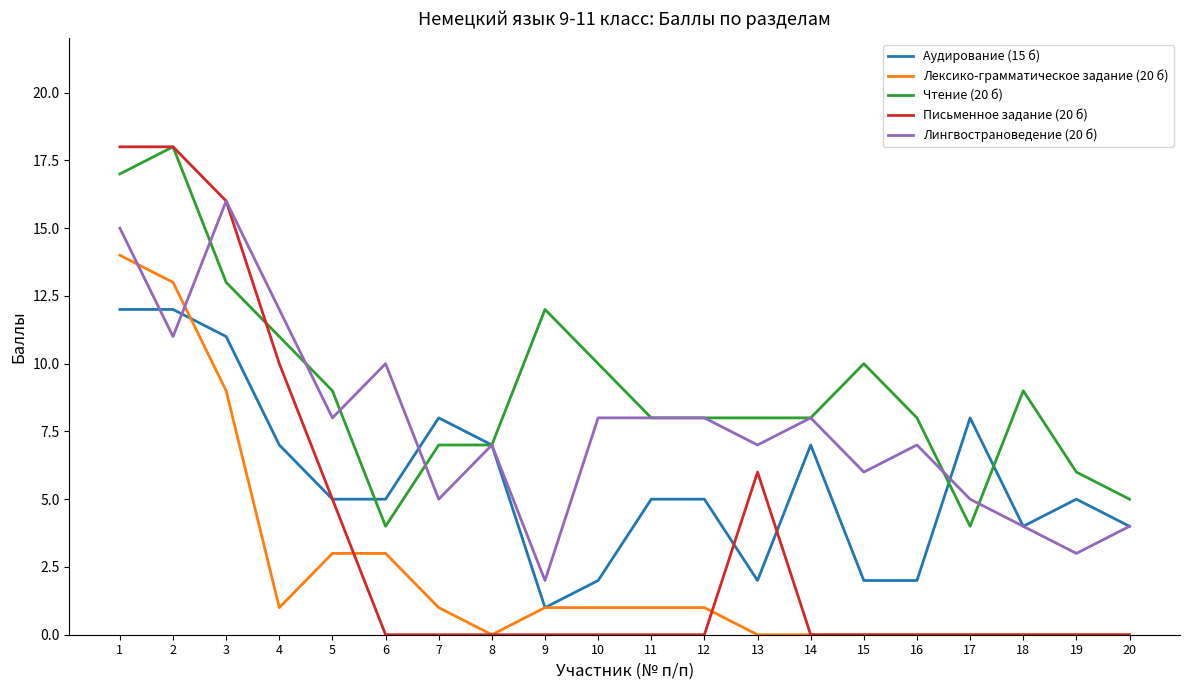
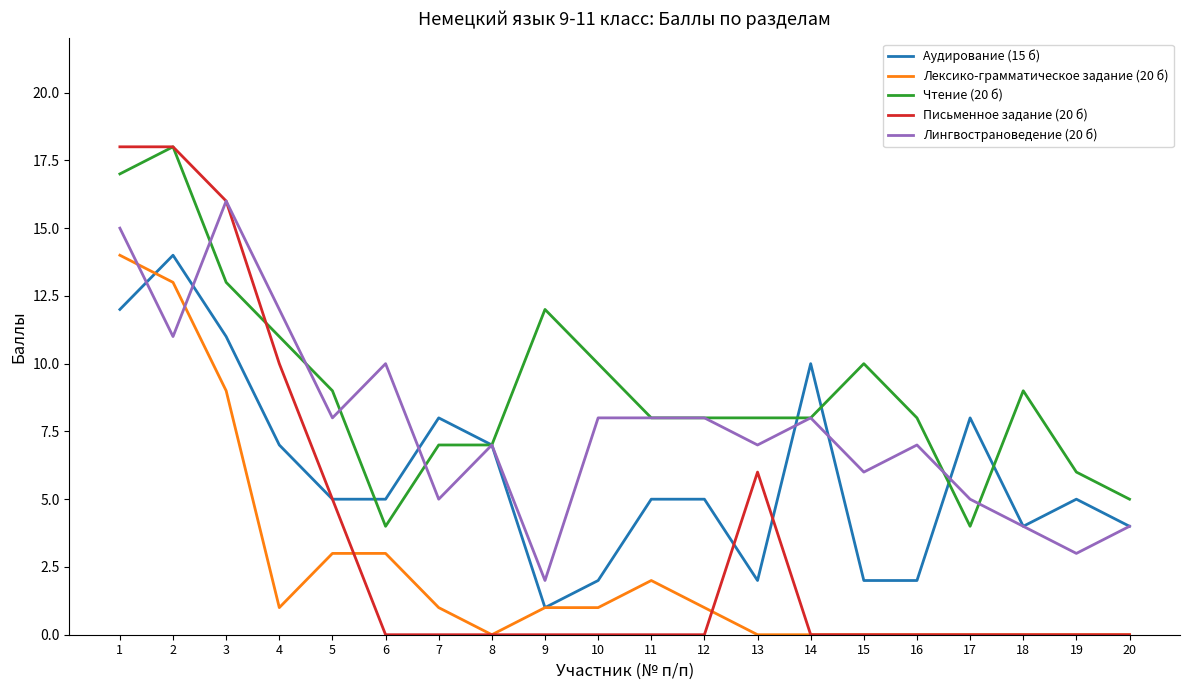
  {
    "Аудирование (15 б)": {
      "1": 12,
-     "2": 12,
+     "2": 14,
      "3": 11,
      "4": 7,
      "6": 5,
      "7": 8,
      "10": 2,
      "11": 5,
      "12": 5,
      "13": 2,
-     "14": 7,
+     "14": 10,
      "15": 2,
      "16": 2,
      "17": 8,
      "19": 5
    },
    "Лексико-грамматическое задание (20 б)": {
      "1": 14,
      "2": 13,
      "3": 9,
      "4": 1,
      "5": 3,
      "6": 3,
      "7": 1,
      "10": 1,
-     "11": 1,
+     "11": 2,
      "12": 1,
      "13": 0
    },
    "Чтение (20 б)": {
      "1": 17,
      "3": 13,
      "4": 11,
      "5": 9,
      "6": 4,
      "7": 7,
      "9": 12,
      "10": 10,
      "13": 8,
      "15": 10,
      "16": 8,
      "17": 4,
      "18": 9,
      "19": 6,
      "20": 5
    },
    "Письменное задание (20 б)": {
      "1": 18,
      "4": 10,
      "6": 0,
      "7": 0,
      "9": 0,
      "10": 0,
      "11": 0,
      "12": 0,
      "13": 6
    },
    "Лингвострановедение (20 б)": {
      "1": 15,
      "2": 11,
      "4": 12,
      "5": 8,
      "6": 10,
      "7": 5,
      "9": 2,
      "10": 8,
      "13": 7,
      "15": 6,
      "16": 7,
      "17": 5,
      "19": 3
    }
  }
